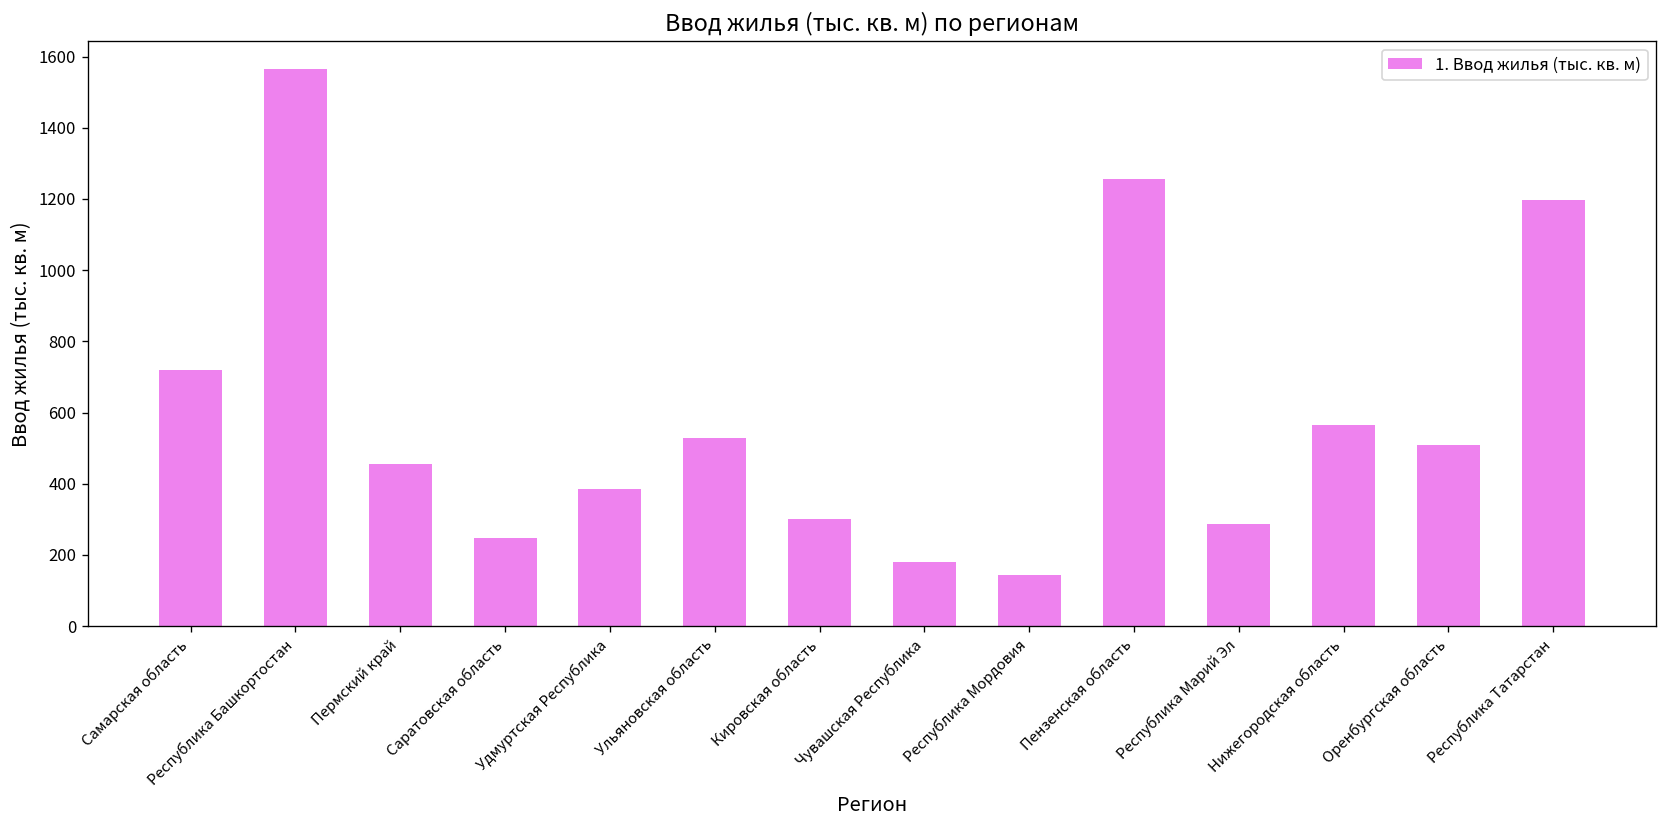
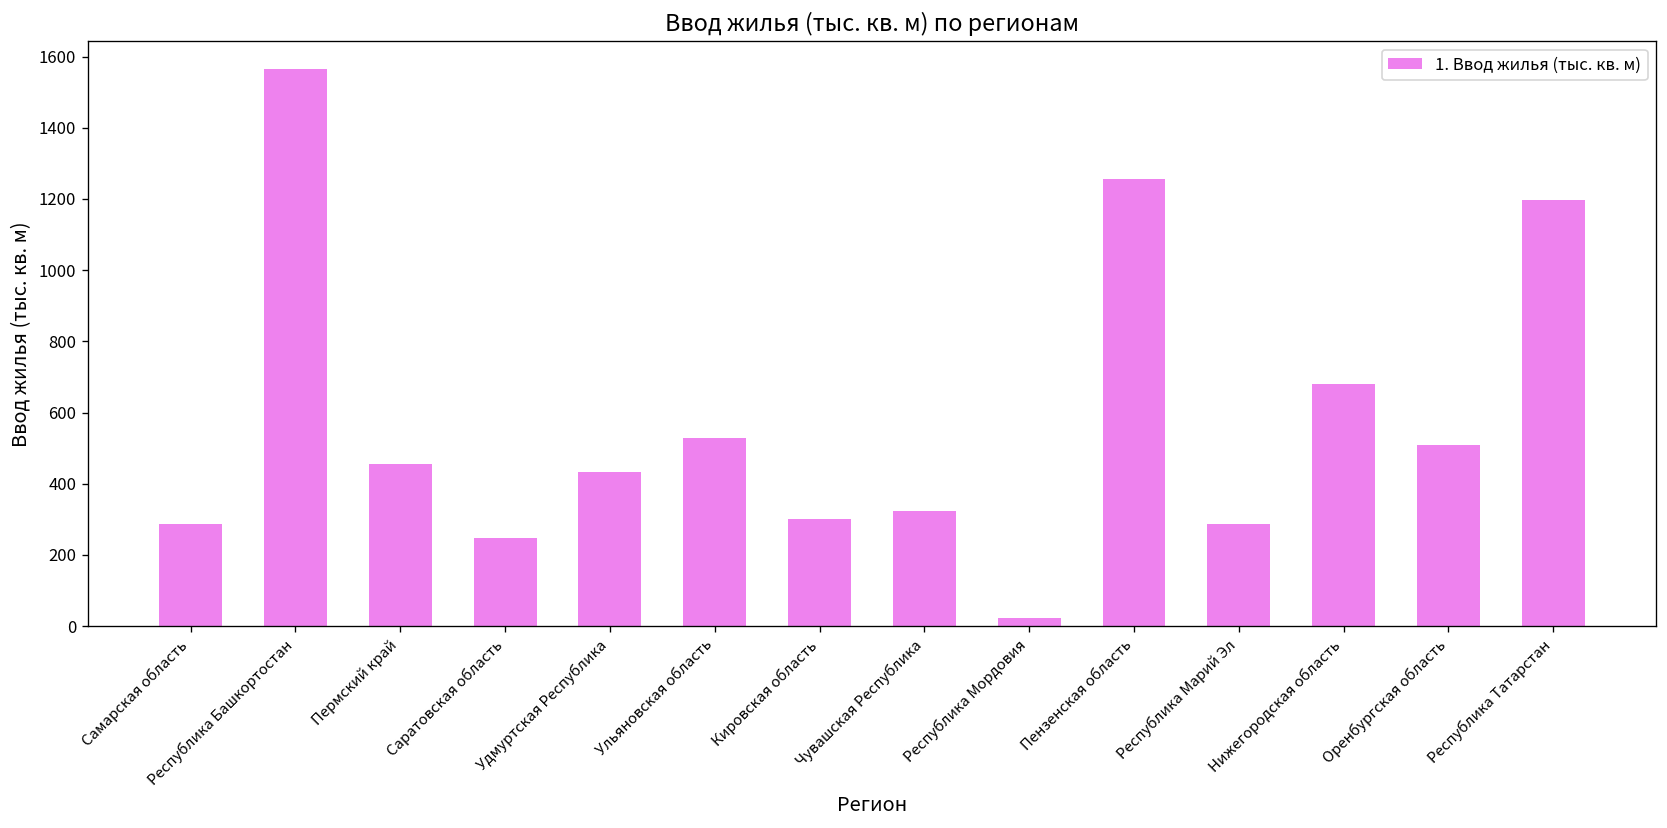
  {
-   "Самарская область": 720,
+   "Самарская область": 290,
    "Республика Башкортостан": 1560,
    "Пермский край": 450,
    "Саратовская область": 250,
-   "Удмуртская Республика": 390,
+   "Удмуртская Республика": 430,
    "Ульяновская область": 530,
    "Кировская область": 300,
-   "Чувашская Республика": 180,
-   "Республика Мордовия": 140,
+   "Чувашская Республика": 320,
+   "Республика Мордовия": 20,
    "Пензенская область": 1250,
    "Республика Марий Эл": 290,
-   "Нижегородская область": 570,
+   "Нижегородская область": 680,
    "Оренбургская область": 510,
    "Республика Татарстан": 1200
  }
